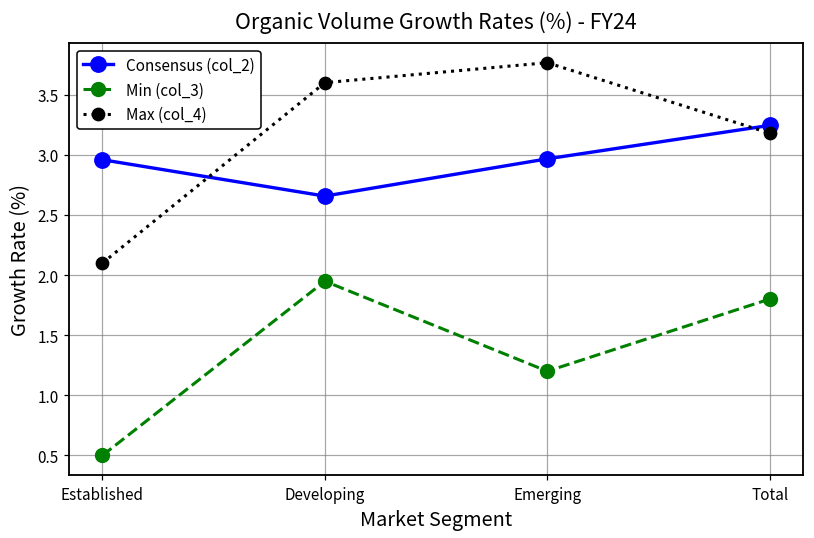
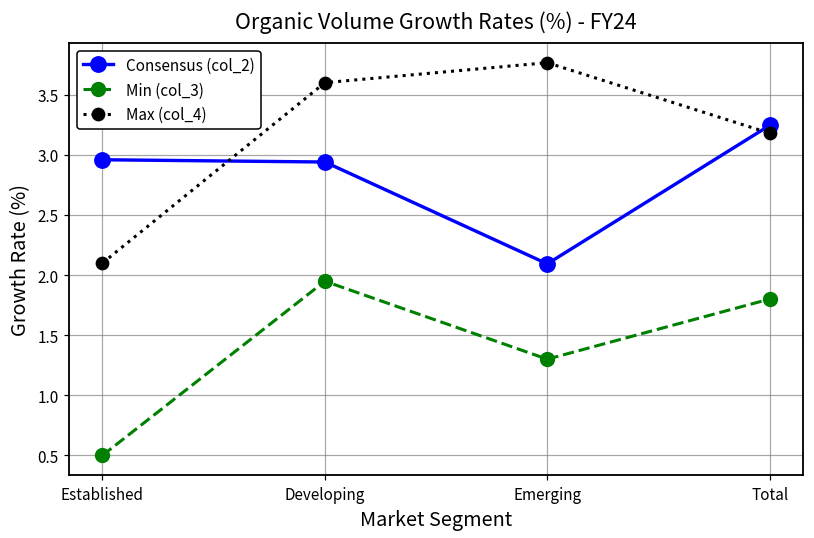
  {
    "Consensus (col_2)": {
      "Established": 2.96,
-     "Developing": 2.66,
-     "Emerging": 2.97,
+     "Developing": 2.94,
+     "Emerging": 2.09,
      "Total": 3.24
    },
    "Min (col_3)": {
      "Established": 0.5,
      "Developing": 1.95,
-     "Emerging": 1.2,
+     "Emerging": 1.3,
      "Total": 1.8
    },
    "Max (col_4)": {
      "Established": 2.10,
      "Developing": 3.60,
      "Emerging": 3.77,
      "Total": 3.18
    }
  }
